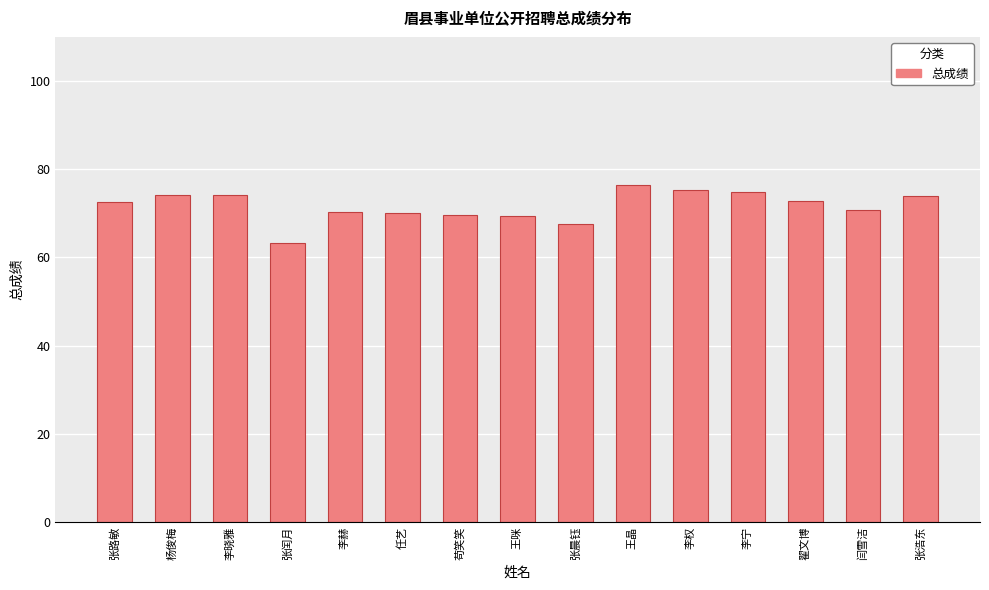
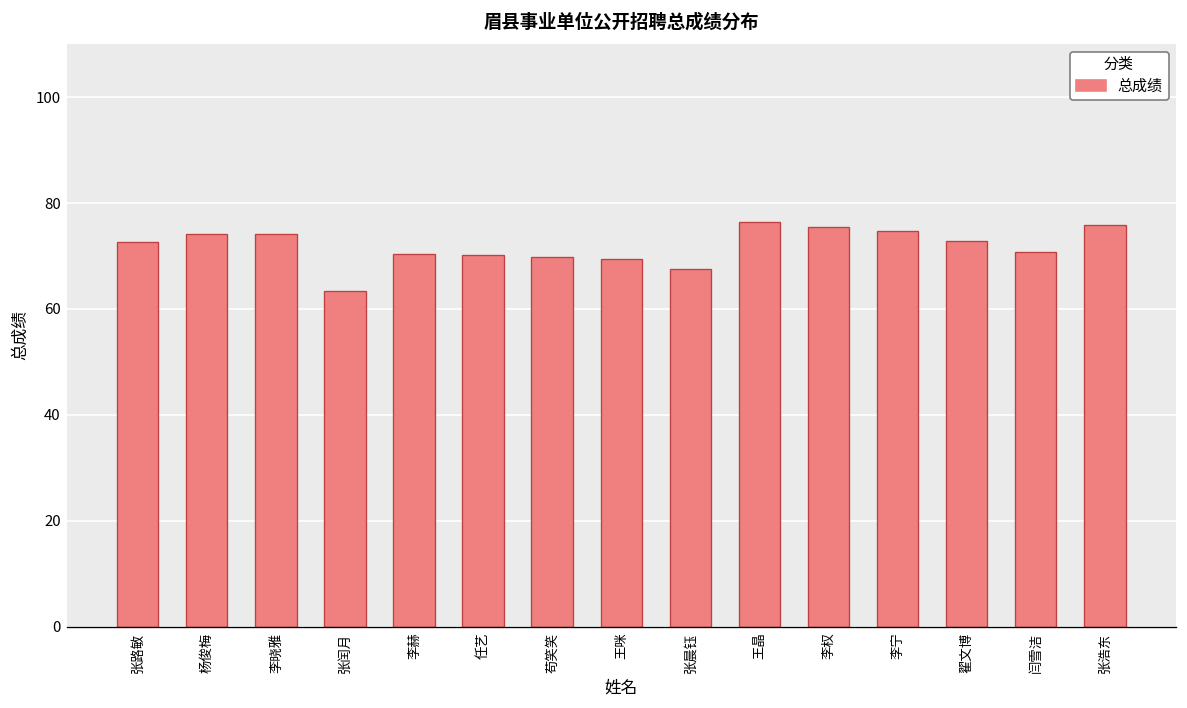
  {
    "张路敏": 73,
    "杨俊梅": 74,
    "李晓雅": 74,
    "张闰月": 63,
    "李赫": 70,
    "任艺": 70,
    "苟笑笑": 70,
    "王咪": 69,
    "张晨钰": 68,
    "王晶": 76,
    "李权": 75,
    "李宁": 75,
    "翟文博": 73,
    "闫雪洁": 71,
-   "张浩东": 74
+   "张浩东": 76
  }
